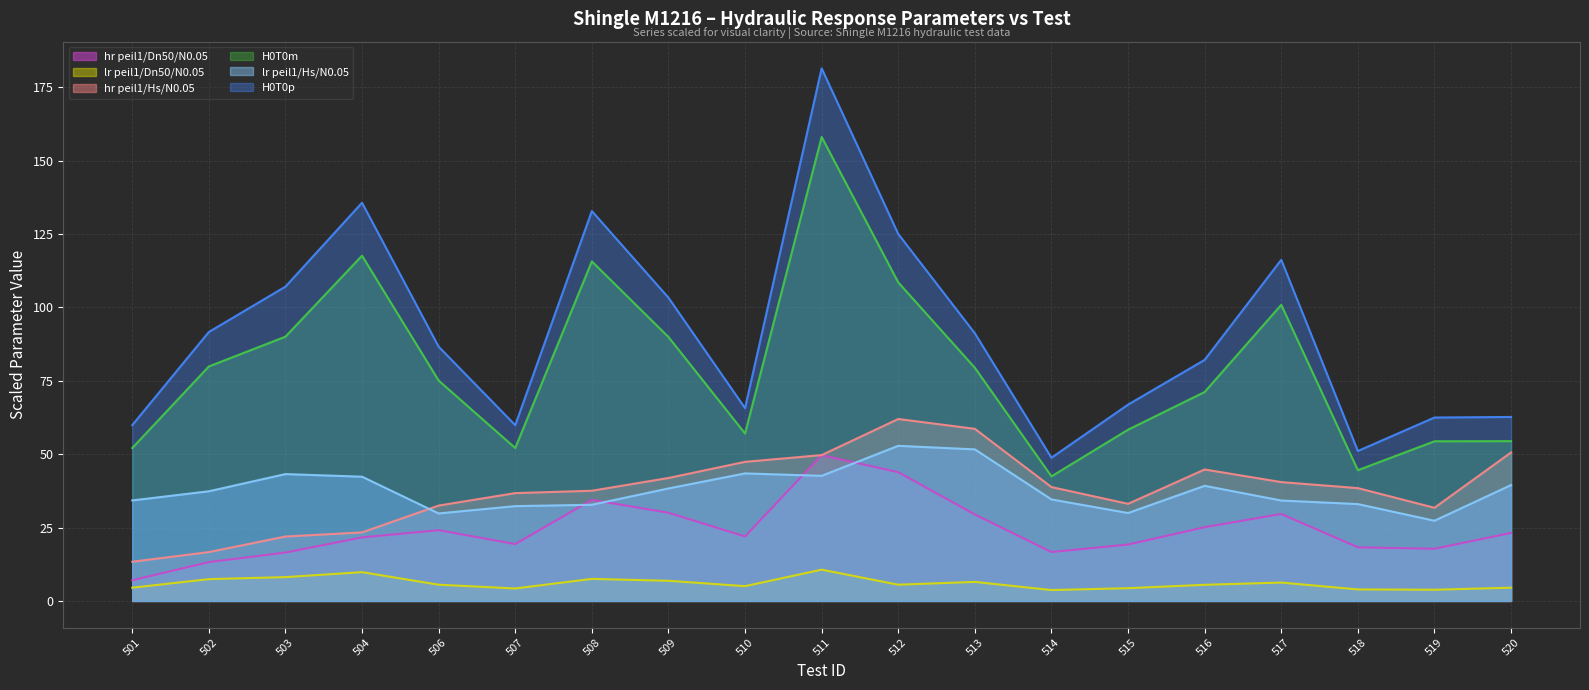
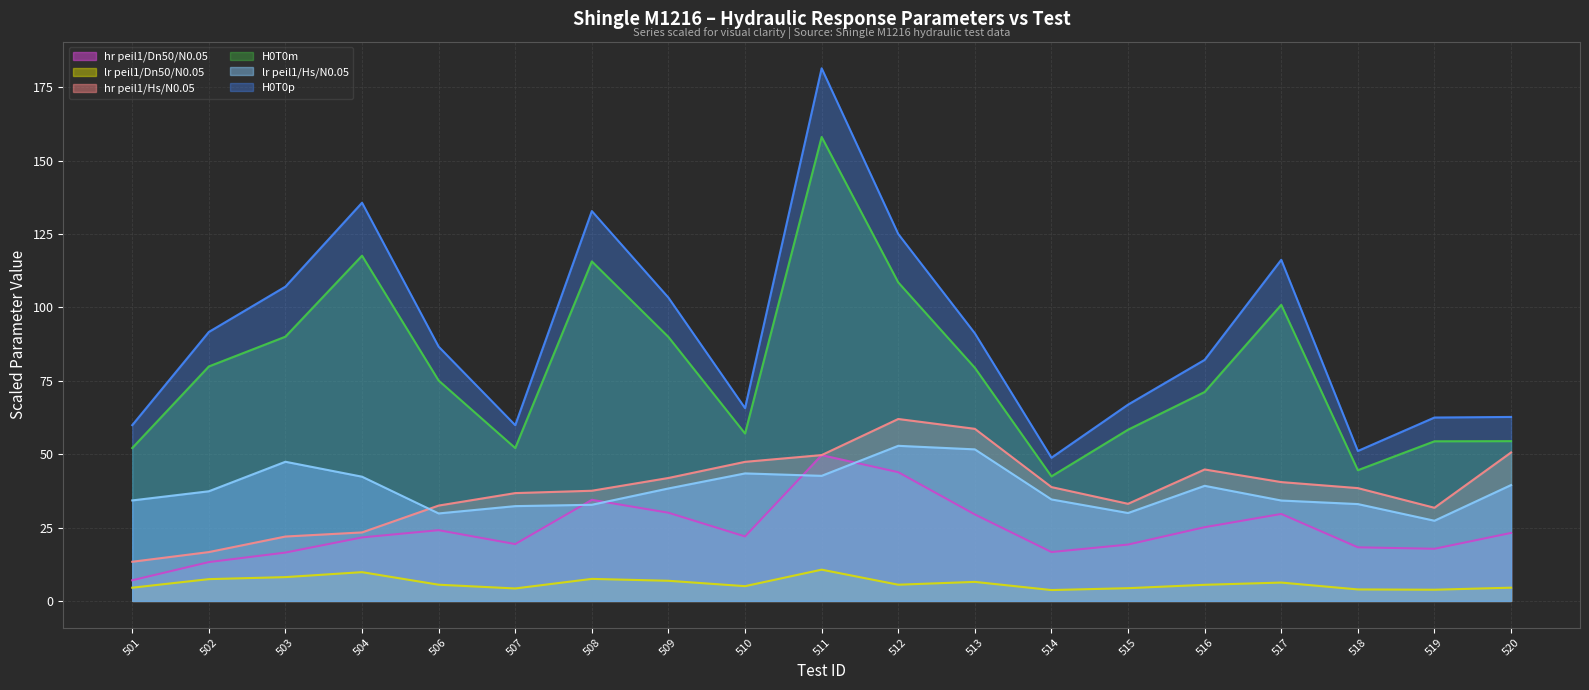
  {
    "hr peil1/Dn50/N0.05": {
      "501": 7,
      "502": 13,
      "503": 16,
      "504": 22,
      "506": 24,
      "507": 19,
      "508": 34,
      "509": 30,
      "510": 22,
      "512": 44,
      "513": 29,
      "514": 17,
      "515": 19,
      "516": 25,
      "517": 30,
      "518": 18,
      "519": 18,
      "520": 23
    },
    "lr peil1/Dn50/N0.05": {
      "501": 5,
      "502": 7,
      "503": 8,
      "504": 10,
      "506": 6,
      "507": 4,
      "508": 8,
      "509": 7,
      "510": 5,
      "511": 11,
      "512": 6,
      "513": 6,
      "514": 4,
      "515": 4,
      "516": 6,
      "517": 6,
      "518": 4,
      "519": 4,
      "520": 5
    },
    "hr peil1/Hs/N0.05": {
      "501": 13,
      "502": 17,
      "503": 22,
      "504": 23,
      "506": 33,
      "507": 37,
      "508": 38,
      "509": 42,
      "510": 47,
      "512": 62,
      "513": 59,
      "514": 39,
      "515": 33,
      "516": 45,
      "517": 41,
      "518": 38,
      "519": 32,
      "520": 51
    },
    "H0T0m": {
      "501": 52,
      "502": 80,
      "503": 90,
      "504": 118,
      "506": 75,
      "507": 52,
      "508": 116,
      "509": 90,
      "510": 57,
      "511": 158,
      "512": 109,
      "513": 79,
      "514": 42,
      "515": 58,
      "516": 71,
      "517": 101,
      "518": 45,
      "519": 54,
      "520": 54
    },
    "lr peil1/Hs/N0.05": {
      "501": 34,
      "502": 37,
-     "503": 43,
+     "503": 47,
      "504": 42,
      "506": 30,
      "507": 32,
      "508": 33,
      "509": 38,
      "510": 43,
      "511": 43,
      "512": 53,
      "513": 52,
      "514": 35,
      "515": 30,
      "516": 39,
      "517": 34,
      "518": 33,
      "519": 27,
      "520": 39
    },
    "H0T0p": {
      "501": 60,
      "502": 92,
      "503": 107,
      "504": 136,
      "506": 87,
      "507": 60,
      "508": 133,
      "509": 103,
      "510": 66,
      "511": 182,
      "512": 125,
      "513": 91,
      "514": 49,
      "515": 67,
      "516": 82,
      "517": 116,
      "518": 51,
      "519": 63,
      "520": 63
    }
  }
